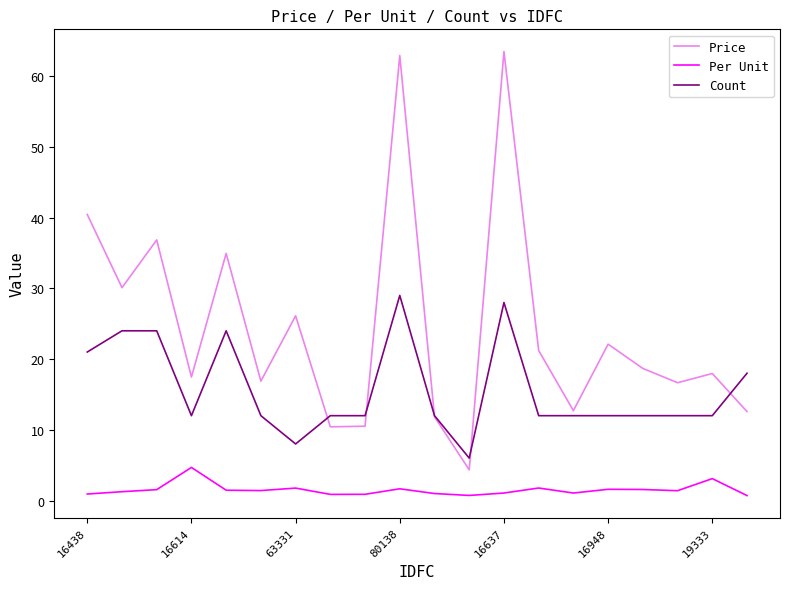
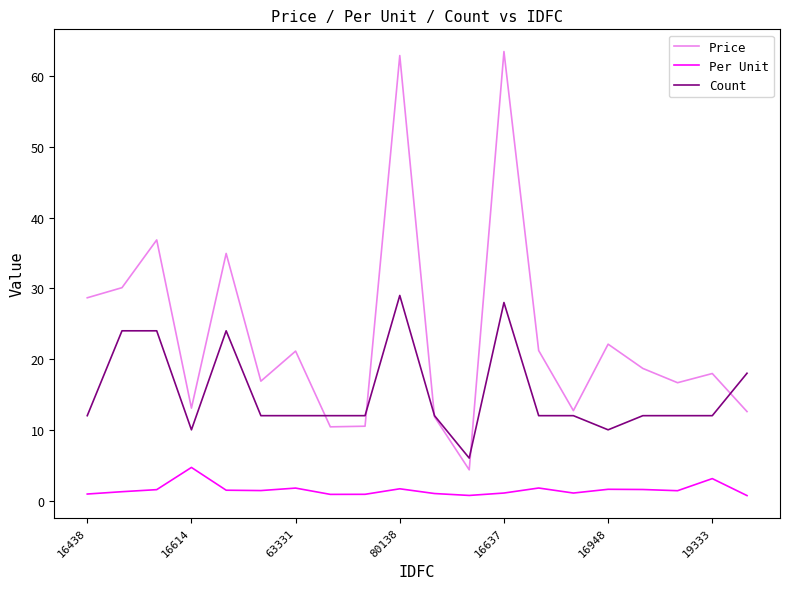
  {
    "Price": {
-     "16438": 40,
-     "16614": 17,
-     "63331": 26,
+     "16438": 29,
+     "16614": 13,
+     "63331": 21,
      "80138": 63,
      "16637": 63,
      "16948": 22,
      "19333": 18
    },
    "Per Unit": {
      "16438": 1,
      "16614": 5,
      "63331": 2,
      "80138": 2,
      "16637": 1,
      "16948": 2,
      "19333": 3
    },
    "Count": {
-     "16438": 21,
-     "16614": 12,
-     "63331": 8,
+     "16438": 12,
+     "16614": 10,
+     "63331": 12,
      "80138": 29,
      "16637": 28,
-     "16948": 12,
+     "16948": 10,
      "19333": 12
    }
  }
